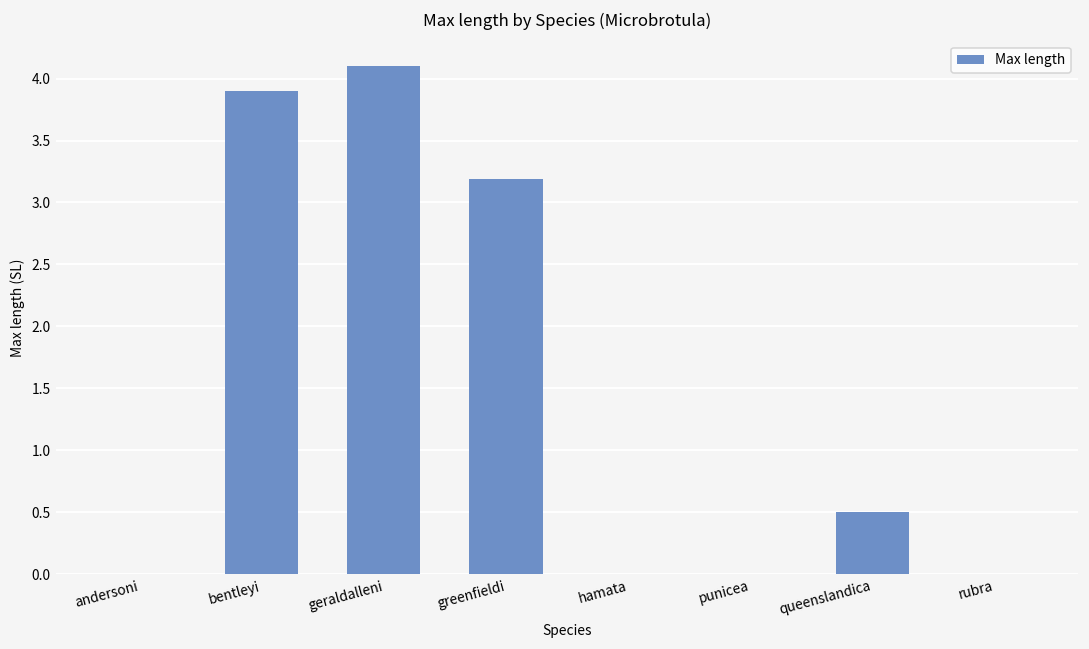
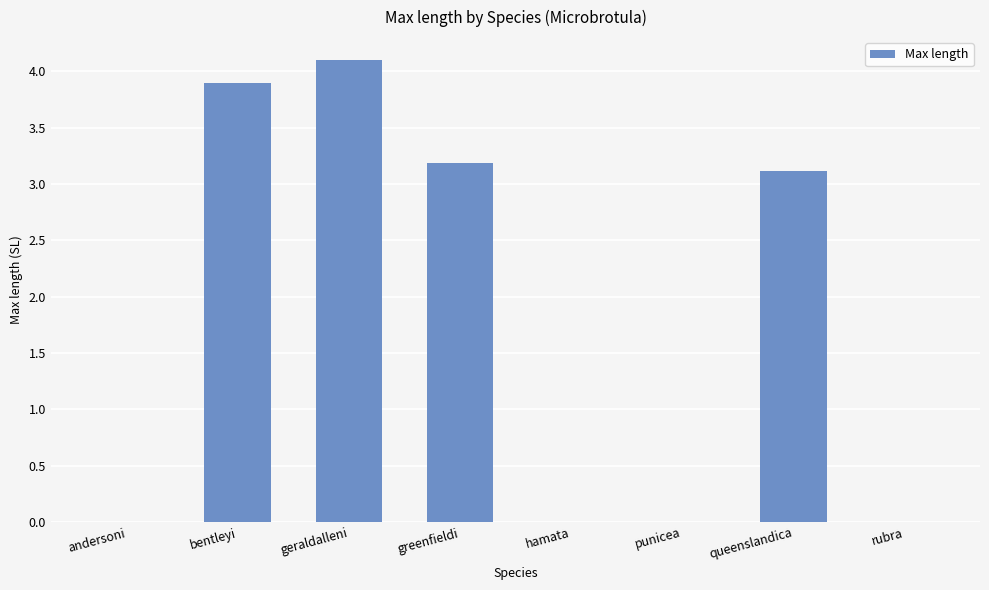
  {
    "andersoni": 0.00,
    "bentleyi": 3.90,
    "geraldalleni": 4.10,
    "greenfieldi": 3.19,
    "hamata": 0.00,
    "punicea": 0.00,
-   "queenslandica": 0.50,
+   "queenslandica": 3.12,
    "rubra": 0.00
  }
